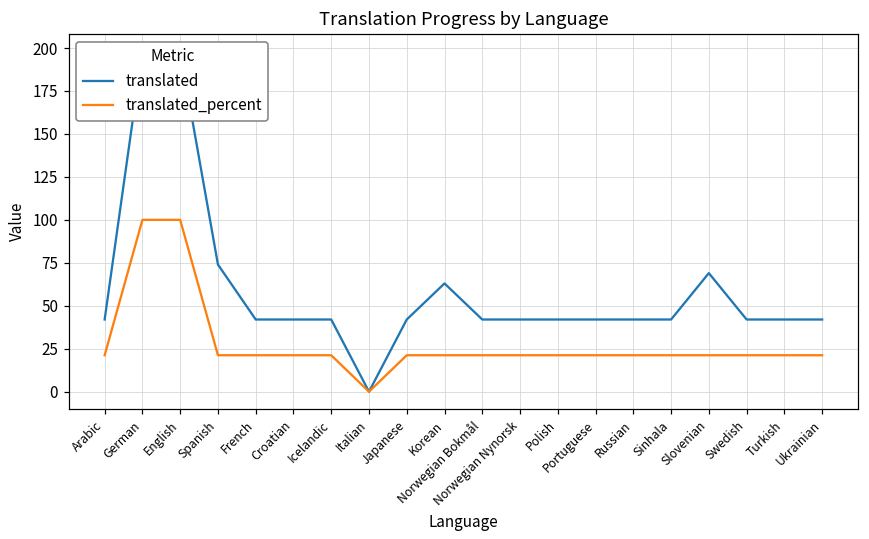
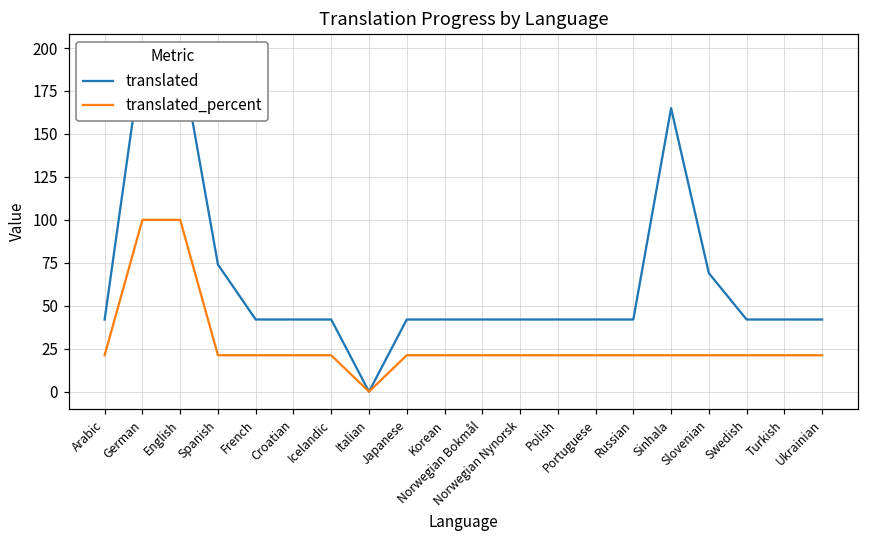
  {
    "translated": {
      "Arabic": 42,
      "Spanish": 74,
      "French": 42,
      "Croatian": 42,
      "Icelandic": 42,
      "Japanese": 42,
-     "Korean": 63,
+     "Korean": 42,
      "Norwegian Bokmål": 42,
      "Norwegian Nynorsk": 42,
      "Polish": 42,
      "Portuguese": 42,
      "Russian": 42,
-     "Sinhala": 42,
+     "Sinhala": 165,
      "Slovenian": 69,
      "Swedish": 42,
      "Turkish": 42,
      "Ukrainian": 42
    },
    "translated_percent": {
      "Arabic": 21,
      "German": 100,
      "English": 100,
      "Spanish": 21,
      "French": 21,
      "Croatian": 21,
      "Icelandic": 21,
      "Japanese": 21,
      "Korean": 21,
      "Norwegian Bokmål": 21,
      "Norwegian Nynorsk": 21,
      "Polish": 21,
      "Portuguese": 21,
      "Russian": 21,
      "Sinhala": 21,
      "Slovenian": 21,
      "Swedish": 21,
      "Turkish": 21,
      "Ukrainian": 21
    }
  }
